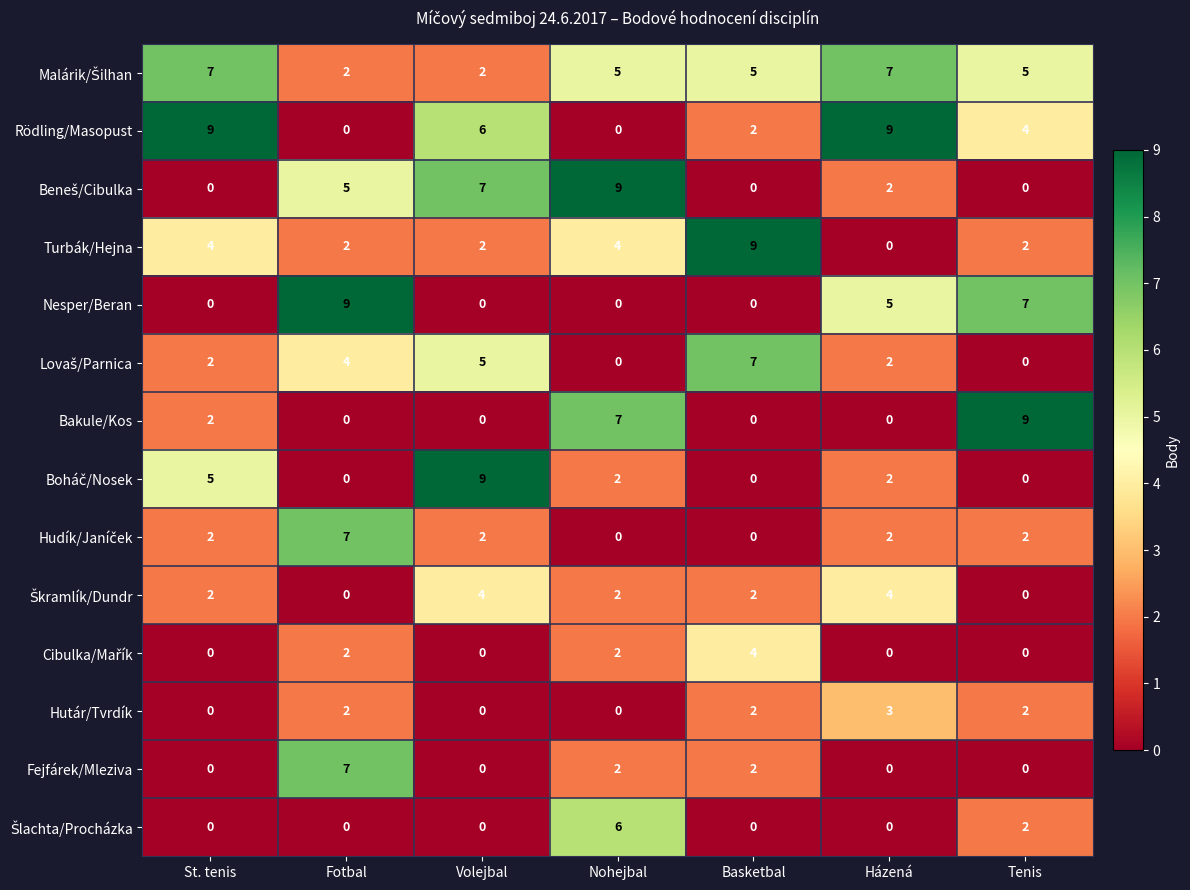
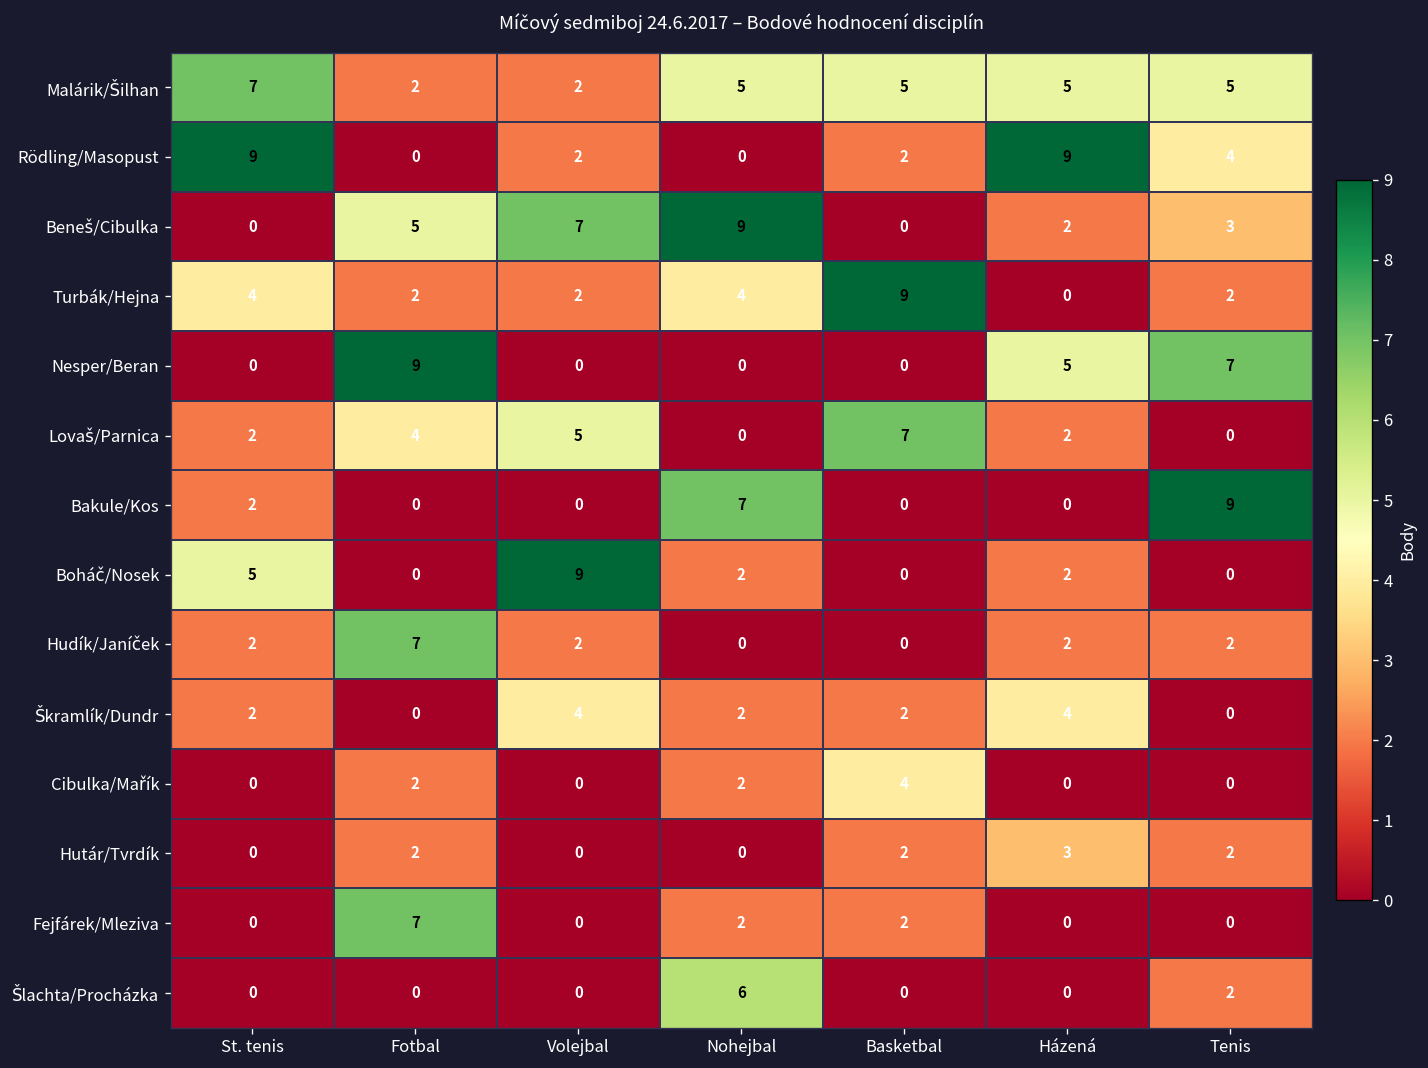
  {
    "Malárik/Šilhan": {
      "St. tenis": 7,
      "Fotbal": 2,
      "Volejbal": 2,
      "Nohejbal": 5,
      "Basketbal": 5,
-     "Házená": 7,
+     "Házená": 5,
      "Tenis": 5
    },
    "Rödling/Masopust": {
      "St. tenis": 9,
      "Fotbal": 0,
-     "Volejbal": 6,
+     "Volejbal": 2,
      "Nohejbal": 0,
      "Basketbal": 2,
      "Házená": 9,
      "Tenis": 4
    },
    "Beneš/Cibulka": {
      "St. tenis": 0,
      "Fotbal": 5,
      "Volejbal": 7,
      "Nohejbal": 9,
      "Basketbal": 0,
      "Házená": 2,
-     "Tenis": 0
+     "Tenis": 3
    },
    "Turbák/Hejna": {
      "St. tenis": 4,
      "Fotbal": 2,
      "Volejbal": 2,
      "Nohejbal": 4,
      "Basketbal": 9,
      "Házená": 0,
      "Tenis": 2
    },
    "Nesper/Beran": {
      "St. tenis": 0,
      "Fotbal": 9,
      "Volejbal": 0,
      "Nohejbal": 0,
      "Basketbal": 0,
      "Házená": 5,
      "Tenis": 7
    },
    "Lovaš/Parnica": {
      "St. tenis": 2,
      "Fotbal": 4,
      "Volejbal": 5,
      "Nohejbal": 0,
      "Basketbal": 7,
      "Házená": 2,
      "Tenis": 0
    },
    "Bakule/Kos": {
      "St. tenis": 2,
      "Fotbal": 0,
      "Volejbal": 0,
      "Nohejbal": 7,
      "Basketbal": 0,
      "Házená": 0,
      "Tenis": 9
    },
    "Boháč/Nosek": {
      "St. tenis": 5,
      "Fotbal": 0,
      "Volejbal": 9,
      "Nohejbal": 2,
      "Basketbal": 0,
      "Házená": 2,
      "Tenis": 0
    },
    "Hudík/Janíček": {
      "St. tenis": 2,
      "Fotbal": 7,
      "Volejbal": 2,
      "Nohejbal": 0,
      "Basketbal": 0,
      "Házená": 2,
      "Tenis": 2
    },
    "Škramlík/Dundr": {
      "St. tenis": 2,
      "Fotbal": 0,
      "Volejbal": 4,
      "Nohejbal": 2,
      "Basketbal": 2,
      "Házená": 4,
      "Tenis": 0
    },
    "Cibulka/Mařík": {
      "St. tenis": 0,
      "Fotbal": 2,
      "Volejbal": 0,
      "Nohejbal": 2,
      "Basketbal": 4,
      "Házená": 0,
      "Tenis": 0
    },
    "Hutár/Tvrdík": {
      "St. tenis": 0,
      "Fotbal": 2,
      "Volejbal": 0,
      "Nohejbal": 0,
      "Basketbal": 2,
      "Házená": 3,
      "Tenis": 2
    },
    "Fejfárek/Mleziva": {
      "St. tenis": 0,
      "Fotbal": 7,
      "Volejbal": 0,
      "Nohejbal": 2,
      "Basketbal": 2,
      "Házená": 0,
      "Tenis": 0
    },
    "Šlachta/Procházka": {
      "St. tenis": 0,
      "Fotbal": 0,
      "Volejbal": 0,
      "Nohejbal": 6,
      "Basketbal": 0,
      "Házená": 0,
      "Tenis": 2
    }
  }
